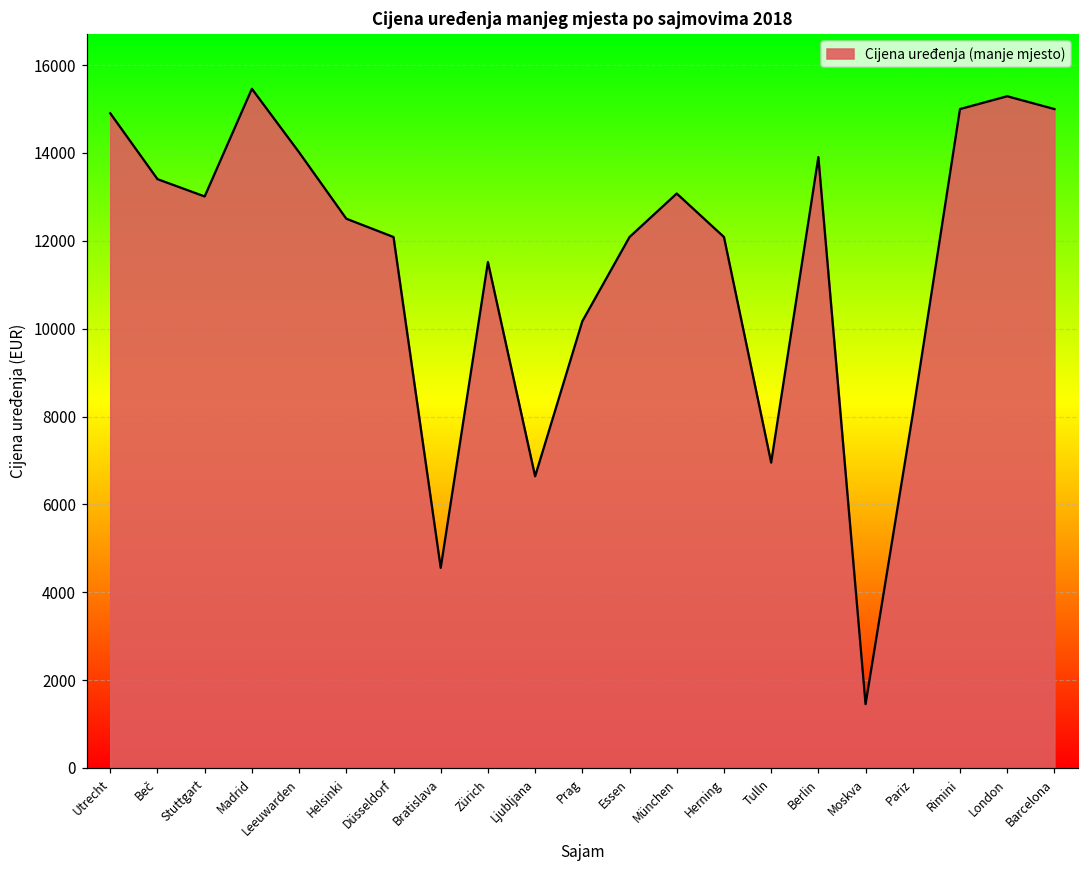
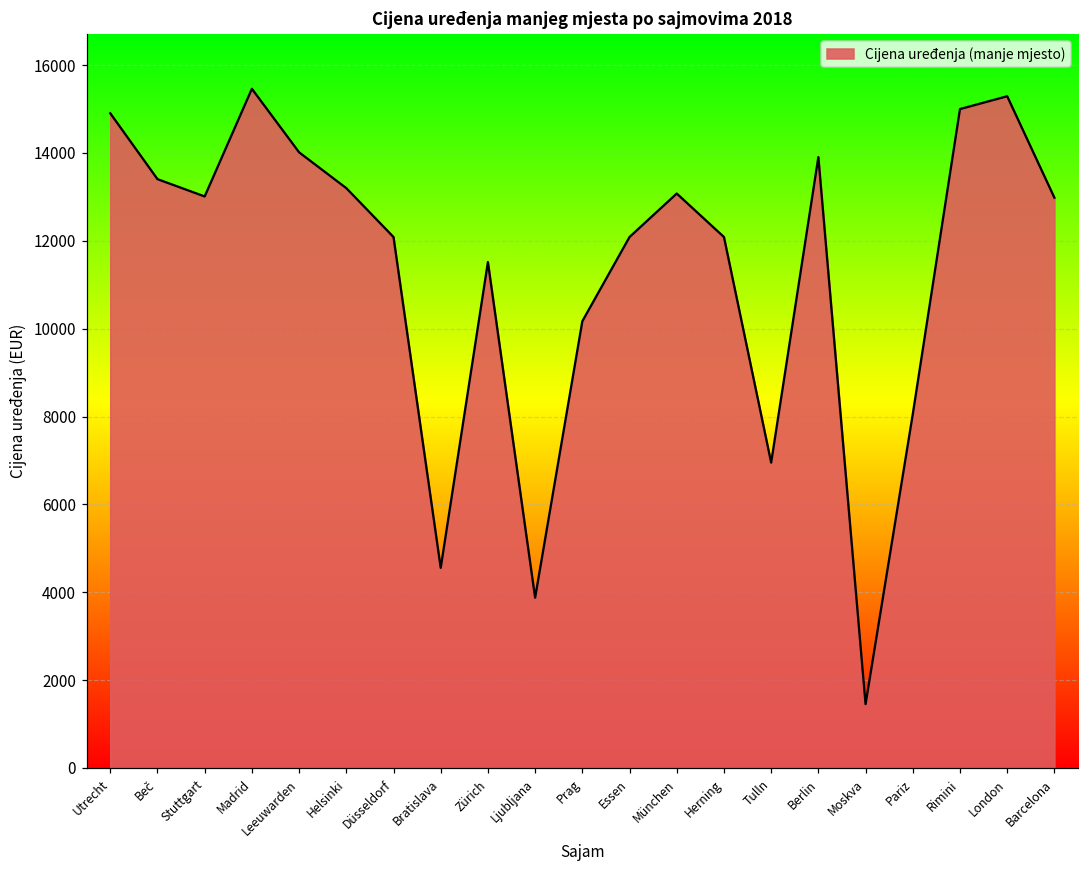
  {
    "Utrecht": 14900,
    "Beč": 13400,
    "Stuttgart": 13000,
    "Madrid": 15500,
    "Leeuwarden": 14000,
-   "Helsinki": 12500,
+   "Helsinki": 13200,
    "Düsseldorf": 12100,
    "Bratislava": 4600,
    "Zürich": 11500,
-   "Ljubljana": 6600,
+   "Ljubljana": 3900,
    "Prag": 10200,
    "Essen": 12100,
    "München": 13100,
    "Herning": 12100,
    "Tulln": 7000,
    "Berlin": 13900,
    "Moskva": 1500,
    "Pariz": 8100,
    "Rimini": 15000,
    "London": 15300,
-   "Barcelona": 15000
+   "Barcelona": 13000
  }
